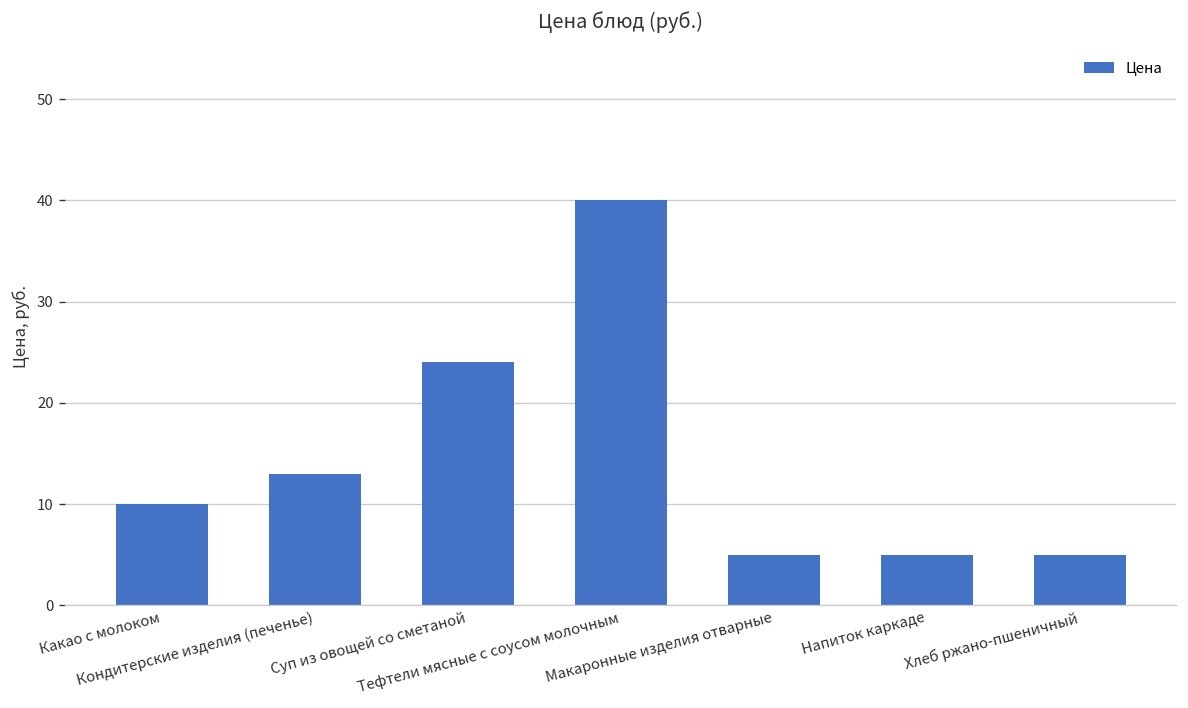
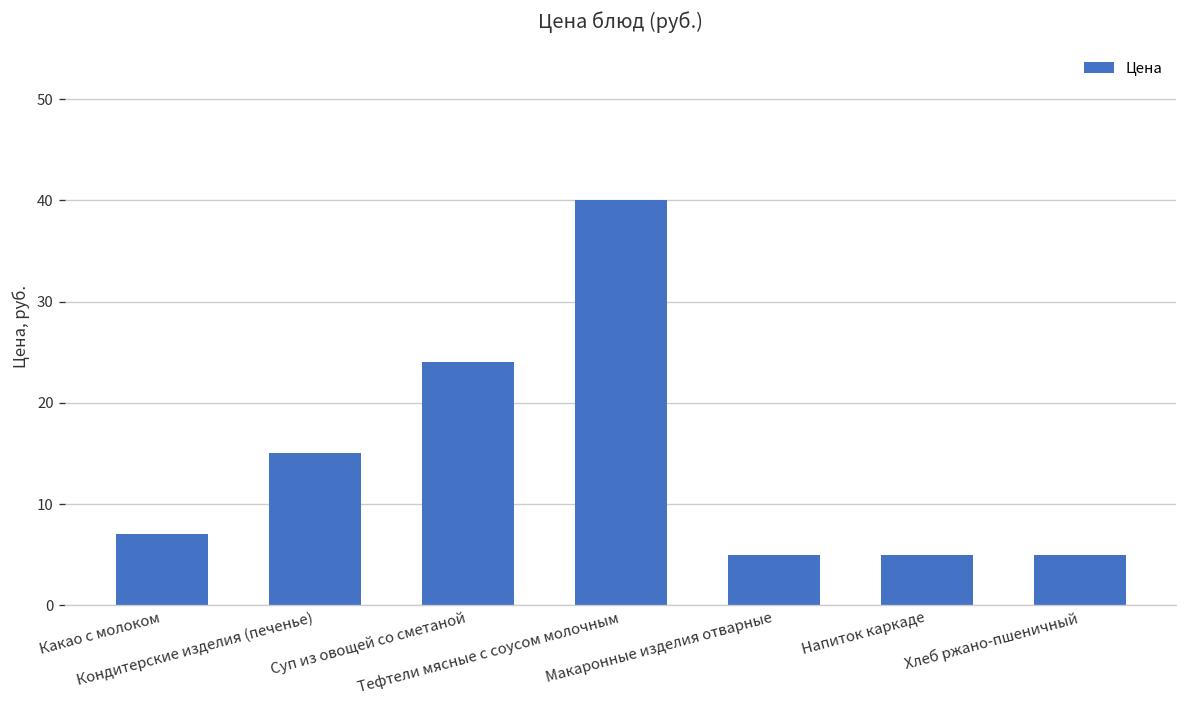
  {
-   "Какао с молоком": 10,
-   "Кондитерские изделия (печенье)": 13,
+   "Какао с молоком": 7,
+   "Кондитерские изделия (печенье)": 15,
    "Суп из овощей со сметаной": 24,
    "Тефтели мясные с соусом молочным": 40,
    "Макаронные изделия отварные": 5,
    "Напиток каркаде": 5,
    "Хлеб ржано-пшеничный": 5
  }
